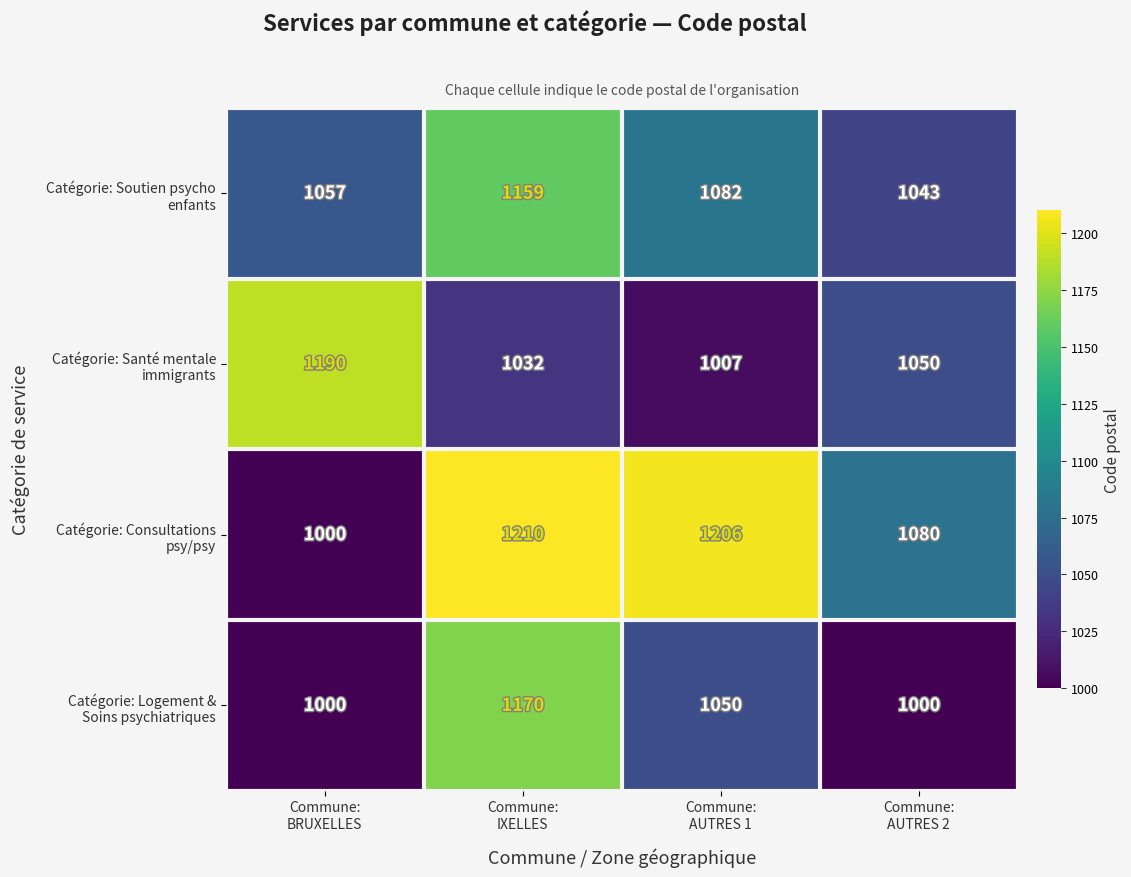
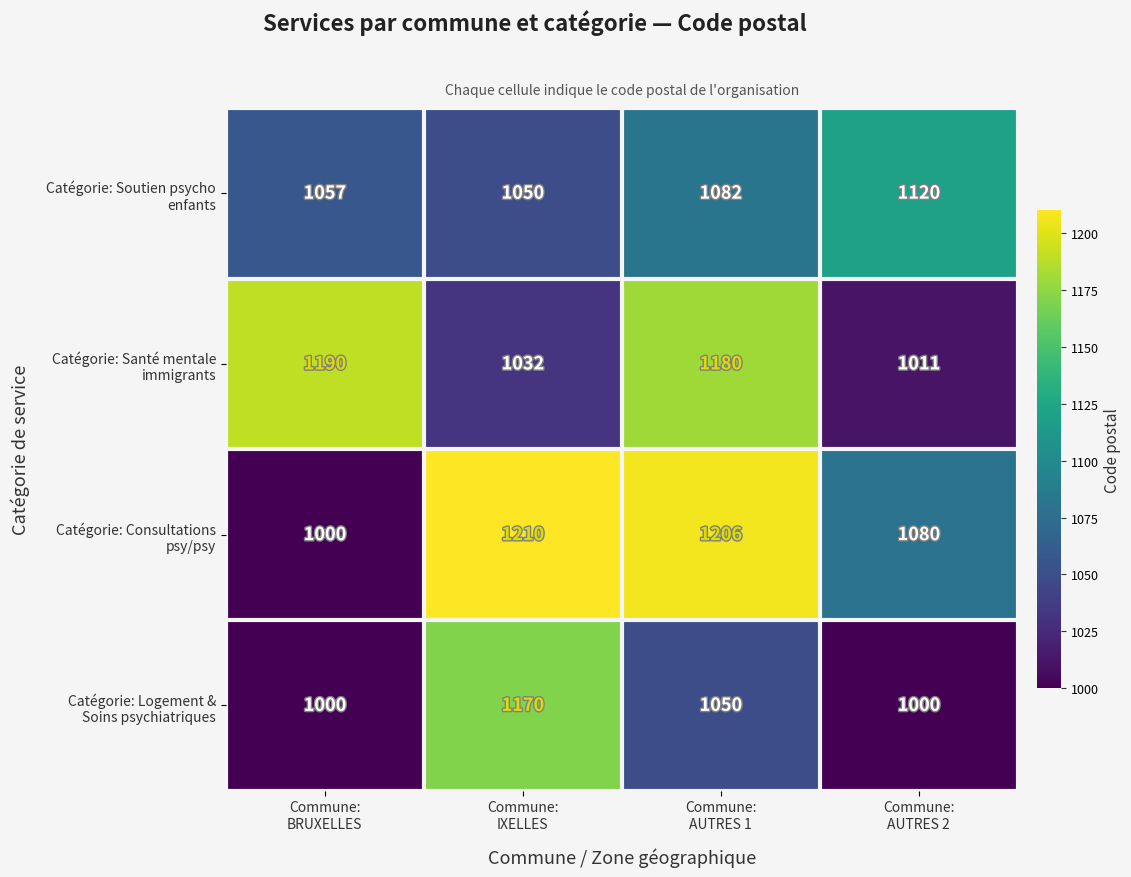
  {
    "Catégorie: Soutien psycho enfants": {
      "Commune: BRUXELLES": 1057,
-     "Commune: IXELLES": 1159,
+     "Commune: IXELLES": 1050,
      "Commune: AUTRES 1": 1082,
-     "Commune: AUTRES 2": 1043
+     "Commune: AUTRES 2": 1120
    },
    "Catégorie: Santé mentale immigrants": {
      "Commune: BRUXELLES": 1190,
      "Commune: IXELLES": 1032,
-     "Commune: AUTRES 1": 1007,
-     "Commune: AUTRES 2": 1050
+     "Commune: AUTRES 1": 1180,
+     "Commune: AUTRES 2": 1011
    },
    "Catégorie: Consultations psy/psy": {
      "Commune: BRUXELLES": 1000,
      "Commune: IXELLES": 1210,
      "Commune: AUTRES 1": 1206,
      "Commune: AUTRES 2": 1080
    },
    "Catégorie: Logement & Soins psychiatriques": {
      "Commune: BRUXELLES": 1000,
      "Commune: IXELLES": 1170,
      "Commune: AUTRES 1": 1050,
      "Commune: AUTRES 2": 1000
    }
  }
